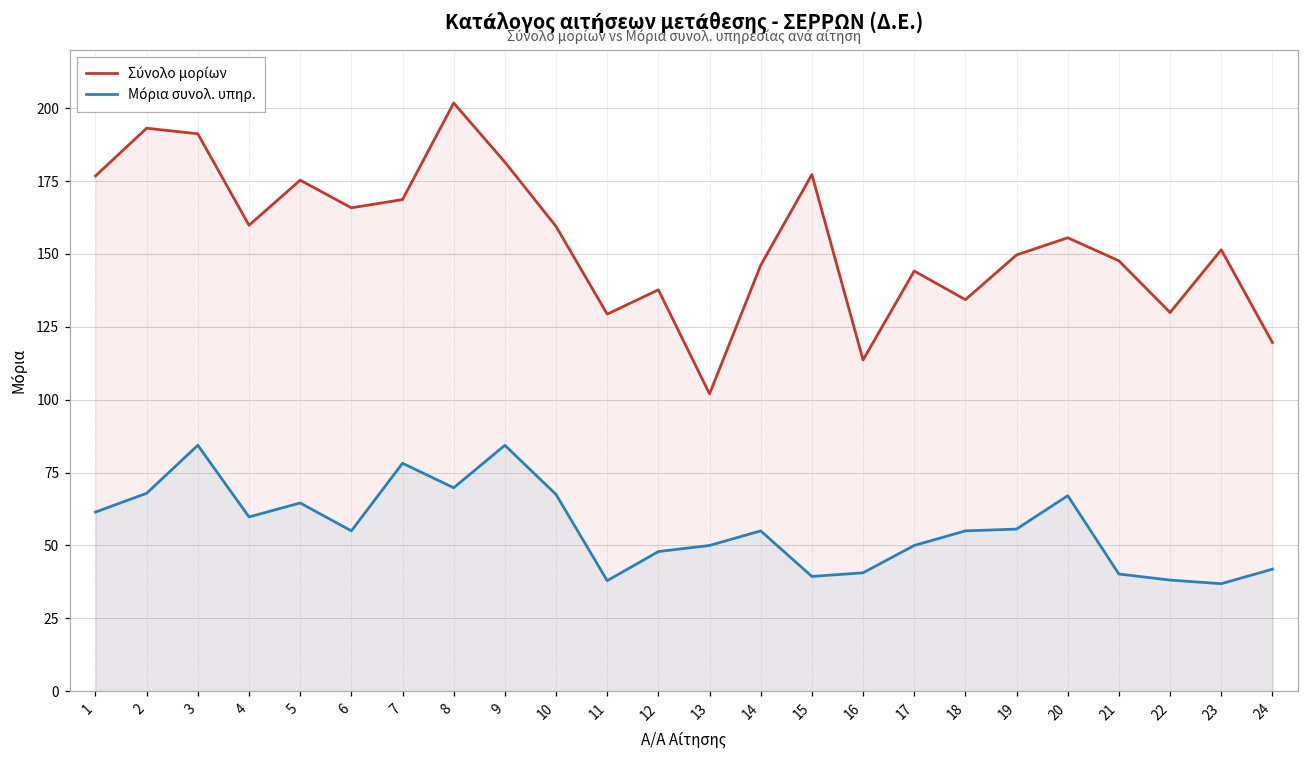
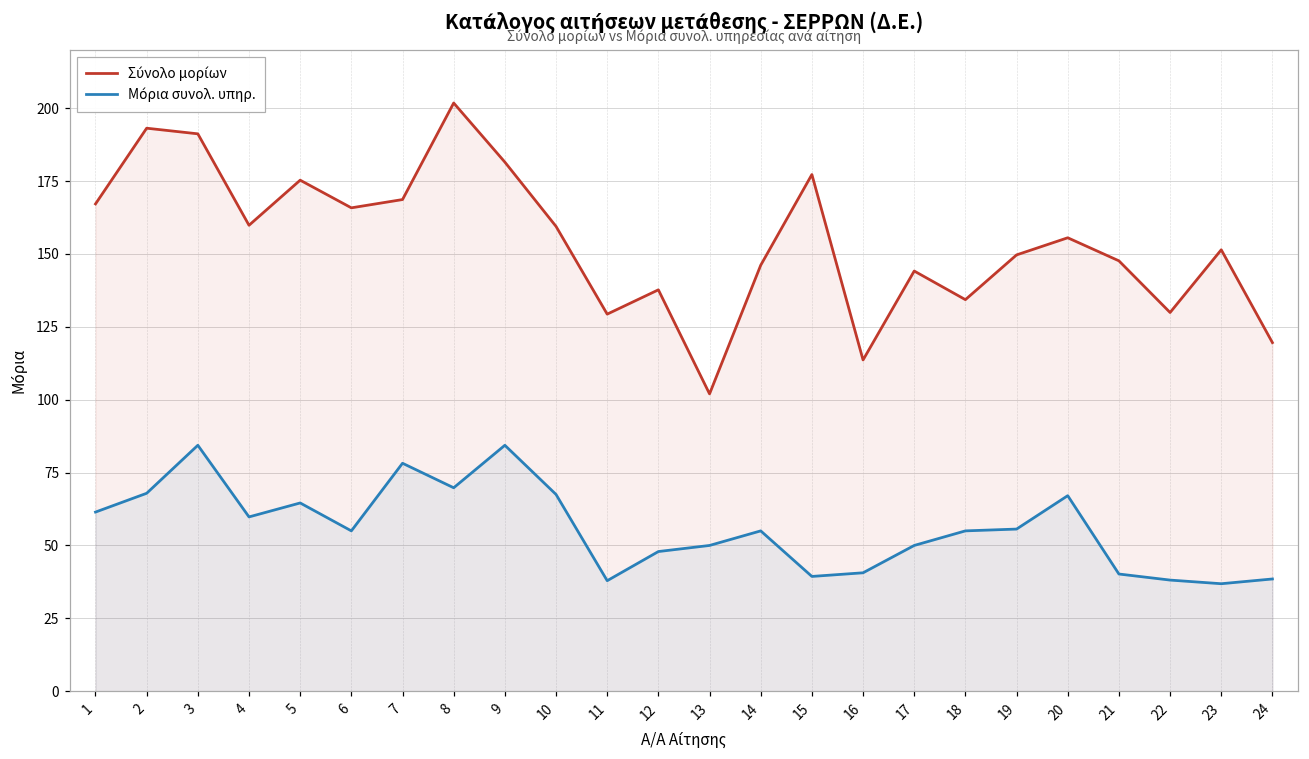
  {
    "Σύνολο μορίων": {
-     "1": 177,
+     "1": 167,
      "2": 193,
      "3": 191,
      "4": 160,
      "5": 175,
      "6": 166,
      "7": 169,
      "8": 202,
      "9": 182,
      "10": 159,
      "11": 129,
      "12": 138,
      "13": 102,
      "14": 146,
      "15": 177,
      "16": 114,
      "17": 144,
      "18": 134,
      "19": 150,
      "20": 156,
      "21": 148,
      "22": 130,
      "23": 151,
      "24": 120
    },
    "Μόρια συνολ. υπηρ.": {
      "1": 61,
      "2": 68,
      "3": 84,
      "4": 60,
      "5": 65,
      "6": 55,
      "7": 78,
      "8": 70,
      "9": 84,
      "10": 68,
      "11": 38,
      "12": 48,
      "13": 50,
      "14": 55,
      "15": 39,
      "16": 41,
      "17": 50,
      "18": 55,
      "19": 56,
      "20": 67,
      "21": 40,
      "22": 38,
      "23": 37,
-     "24": 42
+     "24": 39
    }
  }
